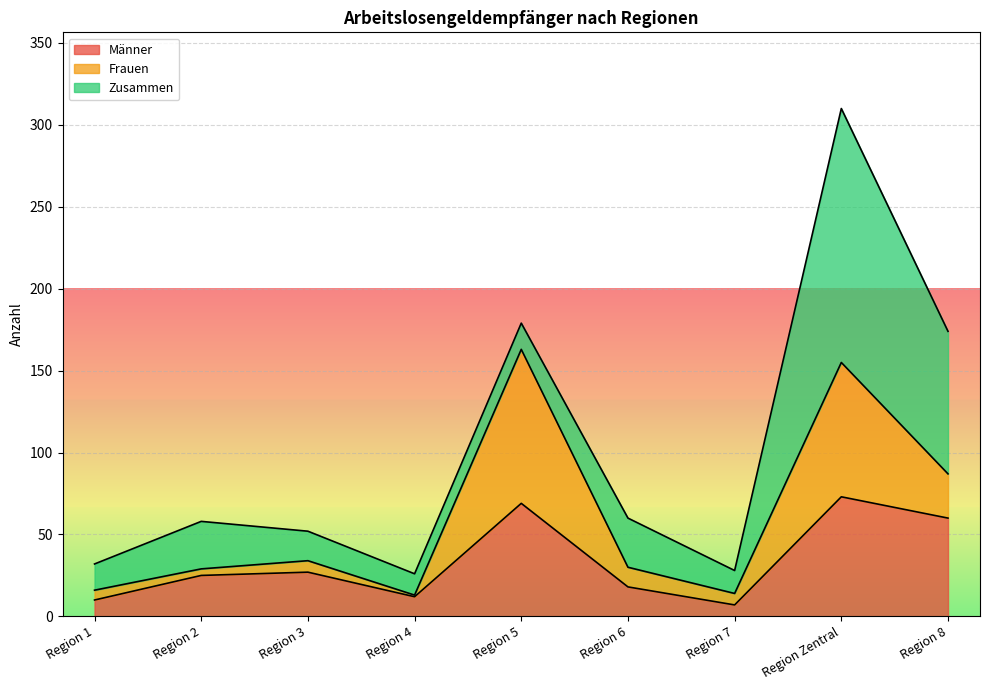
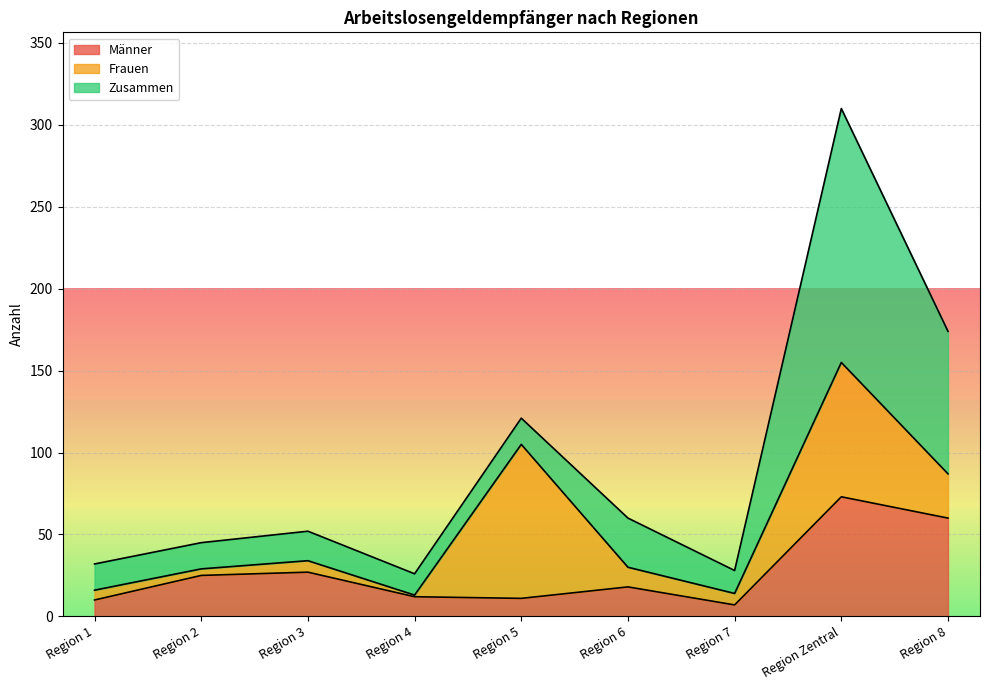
  {
    "Männer": {
      "Region 1": 10,
      "Region 2": 25,
      "Region 3": 27,
-     "Region 5": 69,
+     "Region 5": 11,
      "Region 6": 18,
      "Region 7": 7,
      "Region Zentral": 73,
      "Region 8": 60
    },
    "Frauen": {
      "Region 1": 6,
      "Region 2": 4,
      "Region 3": 7,
      "Region 5": 94,
      "Region 6": 12,
      "Region 7": 7,
      "Region Zentral": 82,
      "Region 8": 27
    },
    "Zusammen": {
      "Region 1": 16,
-     "Region 2": 29,
+     "Region 2": 16,
      "Region 3": 18,
      "Region 4": 13,
      "Region 5": 16,
      "Region 6": 30,
      "Region 7": 14,
      "Region Zentral": 155,
      "Region 8": 87
    }
  }
